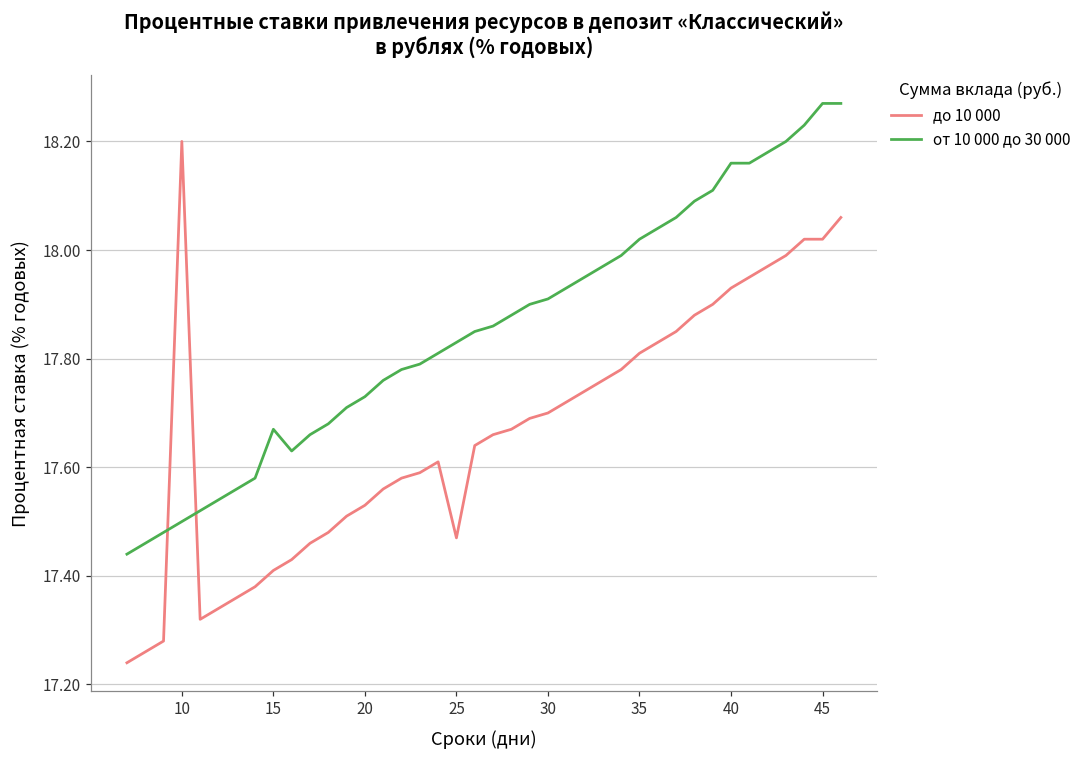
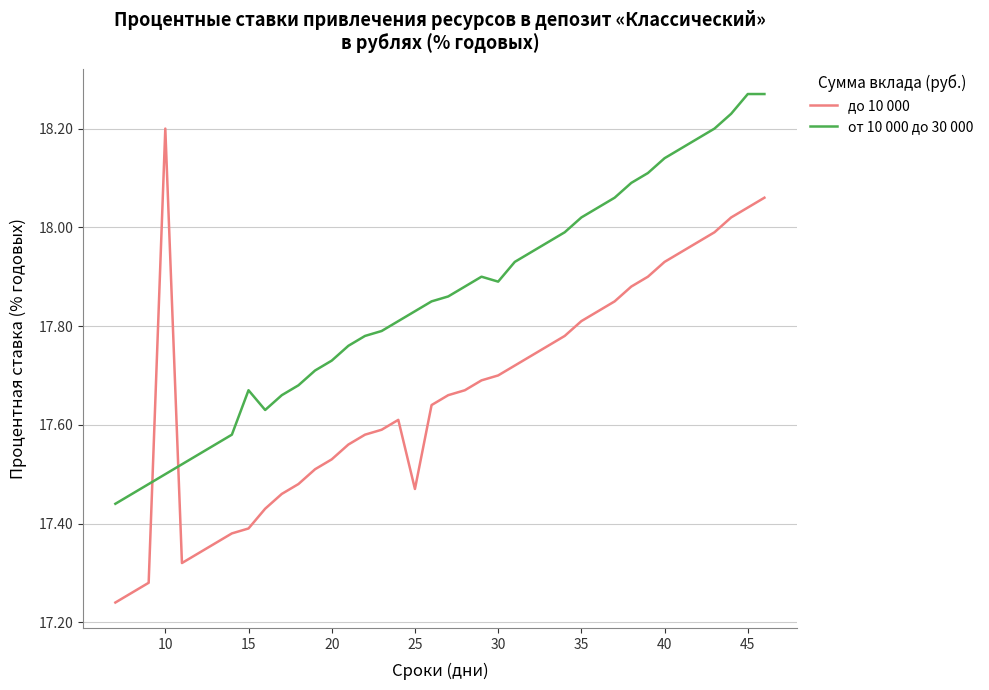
  {
    "до 10 000": {
      "10": 18.20,
-     "15": 17.41,
+     "15": 17.39,
      "20": 17.53,
      "25": 17.47,
      "30": 17.70,
      "35": 17.81,
      "40": 17.93,
-     "45": 18.02
+     "45": 18.04
    },
    "от 10 000 до 30 000": {
      "10": 17.50,
      "15": 17.67,
      "20": 17.73,
      "25": 17.83,
-     "30": 17.91,
+     "30": 17.89,
      "35": 18.02,
-     "40": 18.16,
+     "40": 18.14,
      "45": 18.27
    }
  }
